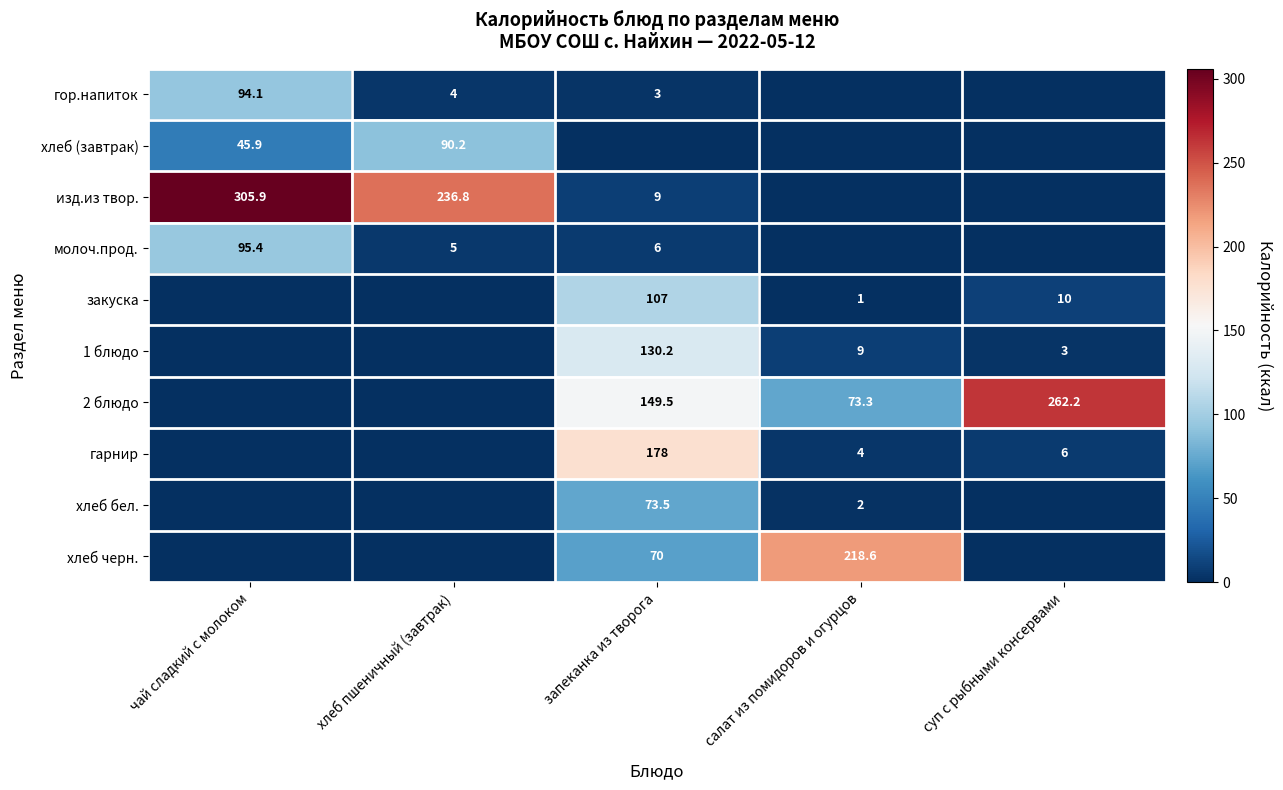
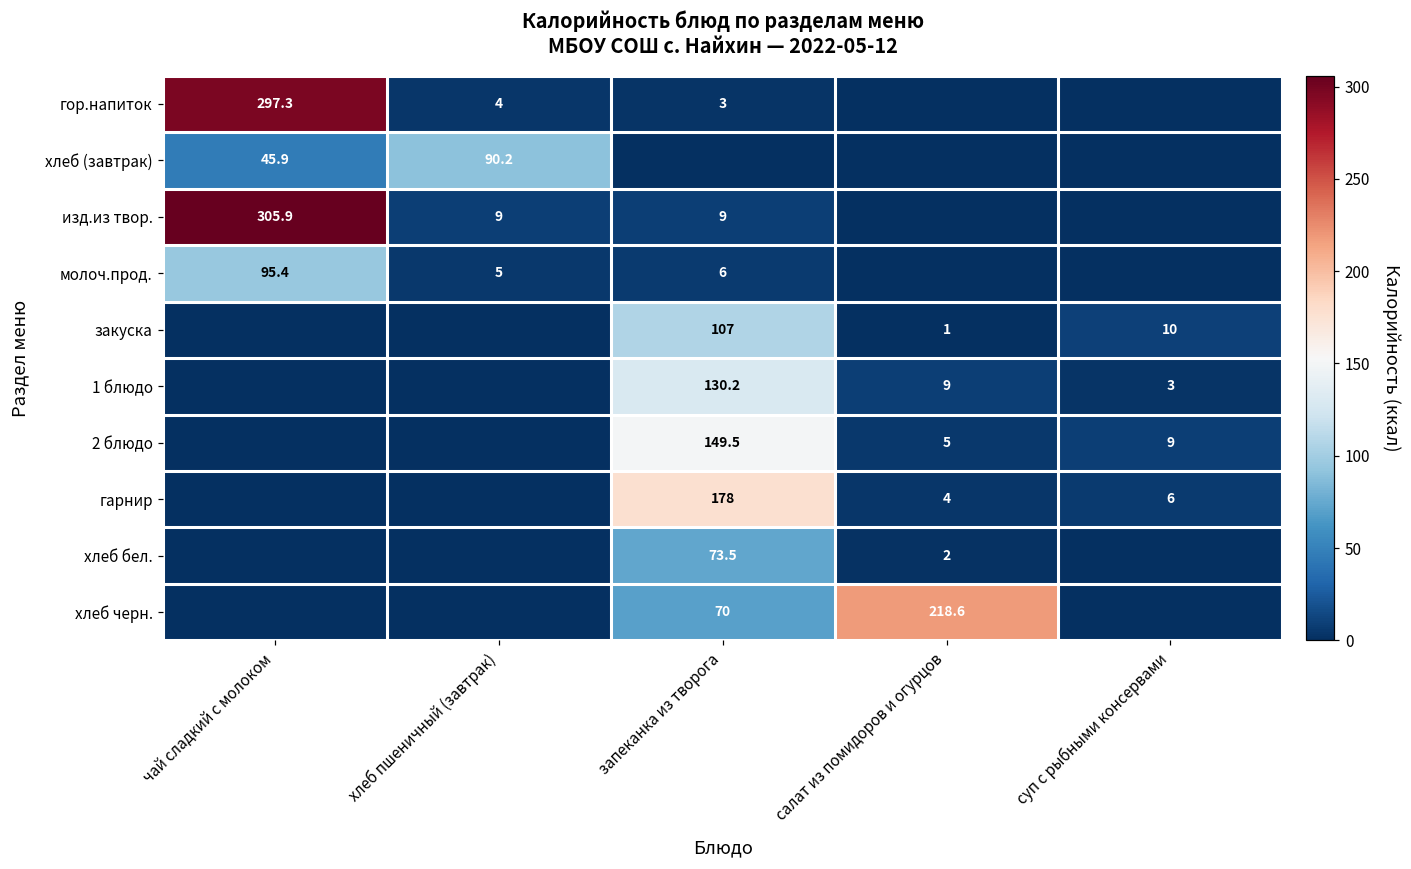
  {
    "гор.напиток": {
-     "чай сладкий с молоком": 94.1,
+     "чай сладкий с молоком": 297.3,
      "хлеб пшеничный (завтрак)": 4,
      "запеканка из творога": 3
    },
    "хлеб (завтрак)": {
      "чай сладкий с молоком": 45.9,
      "хлеб пшеничный (завтрак)": 90.2
    },
    "изд.из твор.": {
      "чай сладкий с молоком": 305.9,
-     "хлеб пшеничный (завтрак)": 236.8,
+     "хлеб пшеничный (завтрак)": 9,
      "запеканка из творога": 9
    },
    "молоч.прод.": {
      "чай сладкий с молоком": 95.4,
      "хлеб пшеничный (завтрак)": 5,
      "запеканка из творога": 6
    },
    "закуска": {
      "запеканка из творога": 107,
      "салат из помидоров и огурцов": 1,
      "суп с рыбными консервами": 10
    },
    "1 блюдо": {
      "запеканка из творога": 130.2,
      "салат из помидоров и огурцов": 9,
      "суп с рыбными консервами": 3
    },
    "2 блюдо": {
      "запеканка из творога": 149.5,
-     "салат из помидоров и огурцов": 73.3,
-     "суп с рыбными консервами": 262.2
+     "салат из помидоров и огурцов": 5,
+     "суп с рыбными консервами": 9
    },
    "гарнир": {
      "запеканка из творога": 178,
      "салат из помидоров и огурцов": 4,
      "суп с рыбными консервами": 6
    },
    "хлеб бел.": {
      "запеканка из творога": 73.5,
      "салат из помидоров и огурцов": 2
    },
    "хлеб черн.": {
      "запеканка из творога": 70,
      "салат из помидоров и огурцов": 218.6
    }
  }
